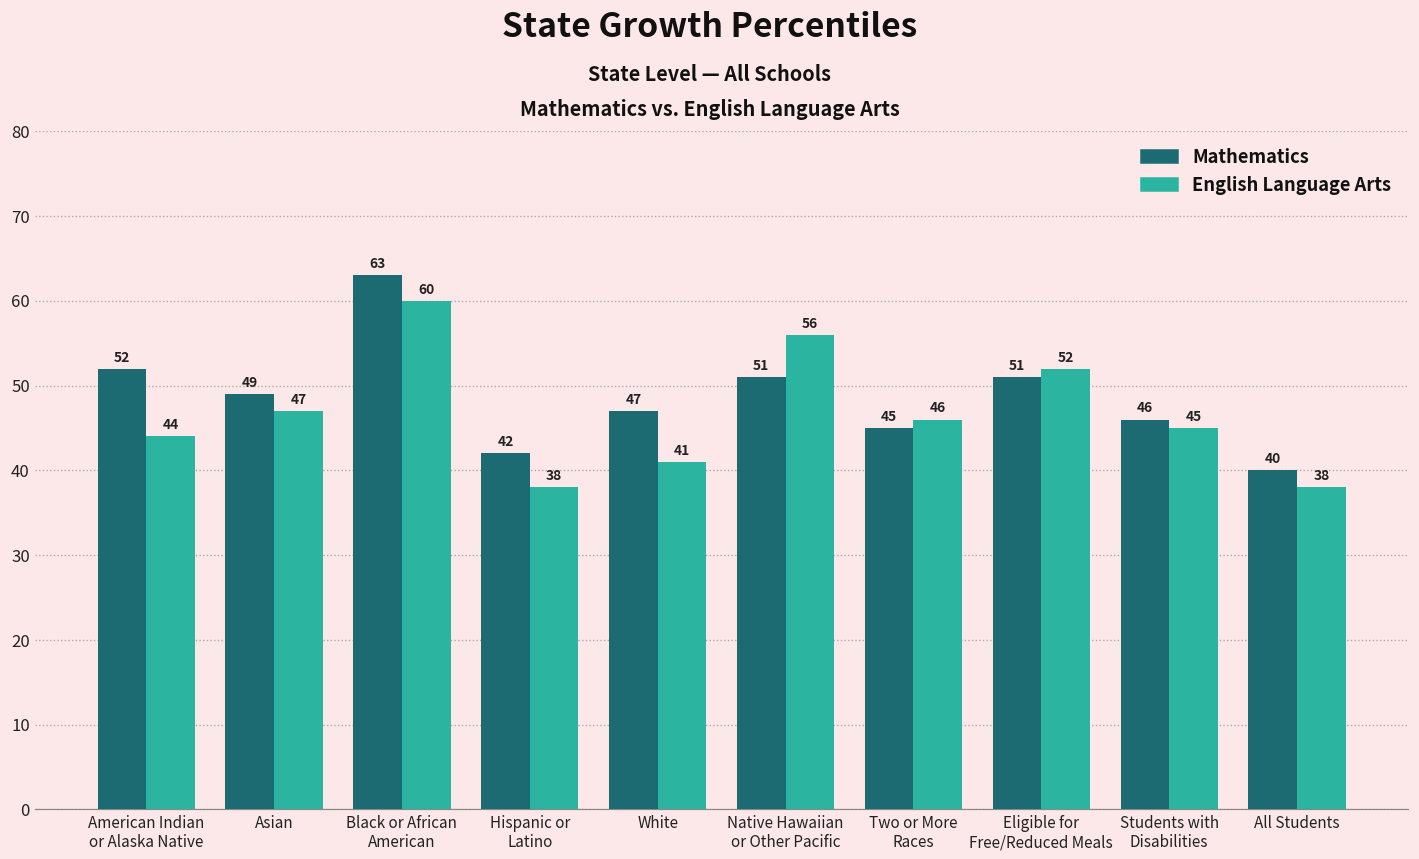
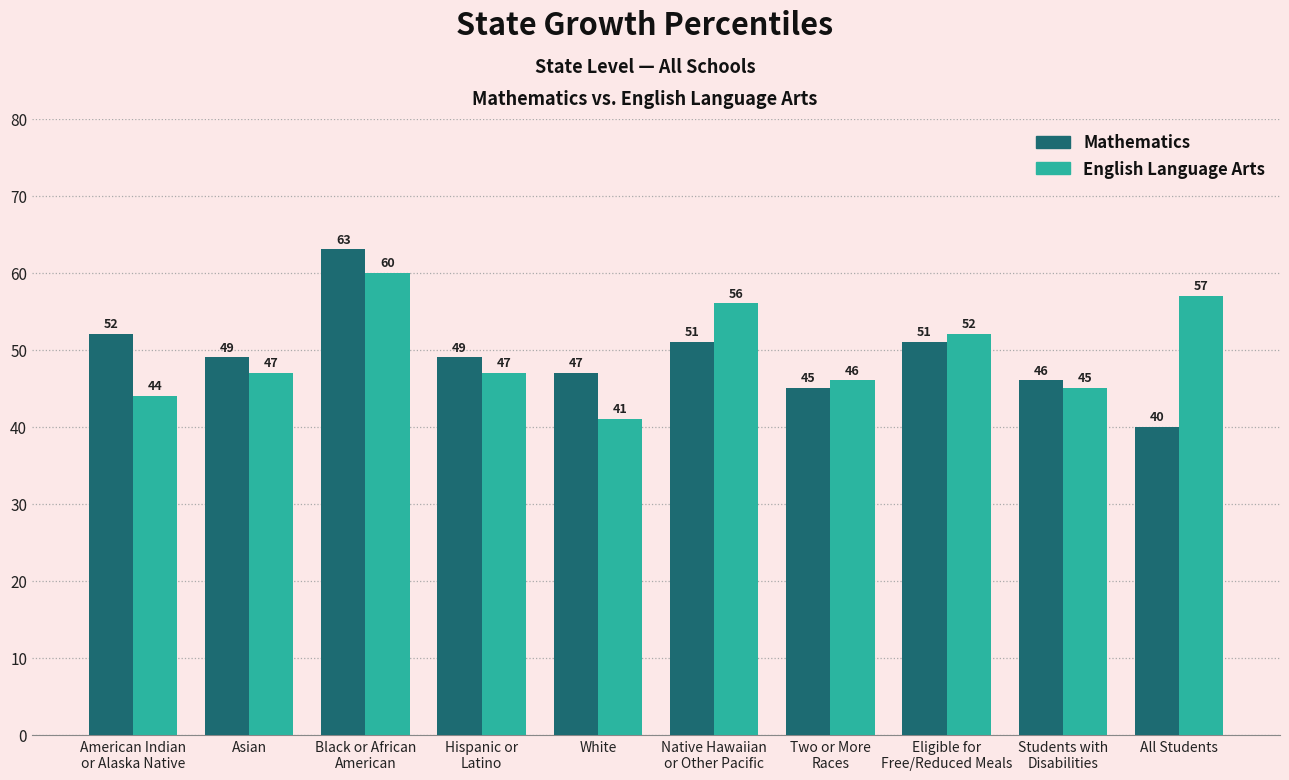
  {
    "Mathematics": {
      "American Indian or Alaska Native": 52,
      "Asian": 49,
      "Black or African American": 63,
-     "Hispanic or Latino": 42,
+     "Hispanic or Latino": 49,
      "White": 47,
      "Native Hawaiian or Other Pacific": 51,
      "Two or More Races": 45,
      "Eligible for Free/Reduced Meals": 51,
      "Students with Disabilities": 46,
      "All Students": 40
    },
    "English Language Arts": {
      "American Indian or Alaska Native": 44,
      "Asian": 47,
      "Black or African American": 60,
-     "Hispanic or Latino": 38,
+     "Hispanic or Latino": 47,
      "White": 41,
      "Native Hawaiian or Other Pacific": 56,
      "Two or More Races": 46,
      "Eligible for Free/Reduced Meals": 52,
      "Students with Disabilities": 45,
-     "All Students": 38
+     "All Students": 57
    }
  }
